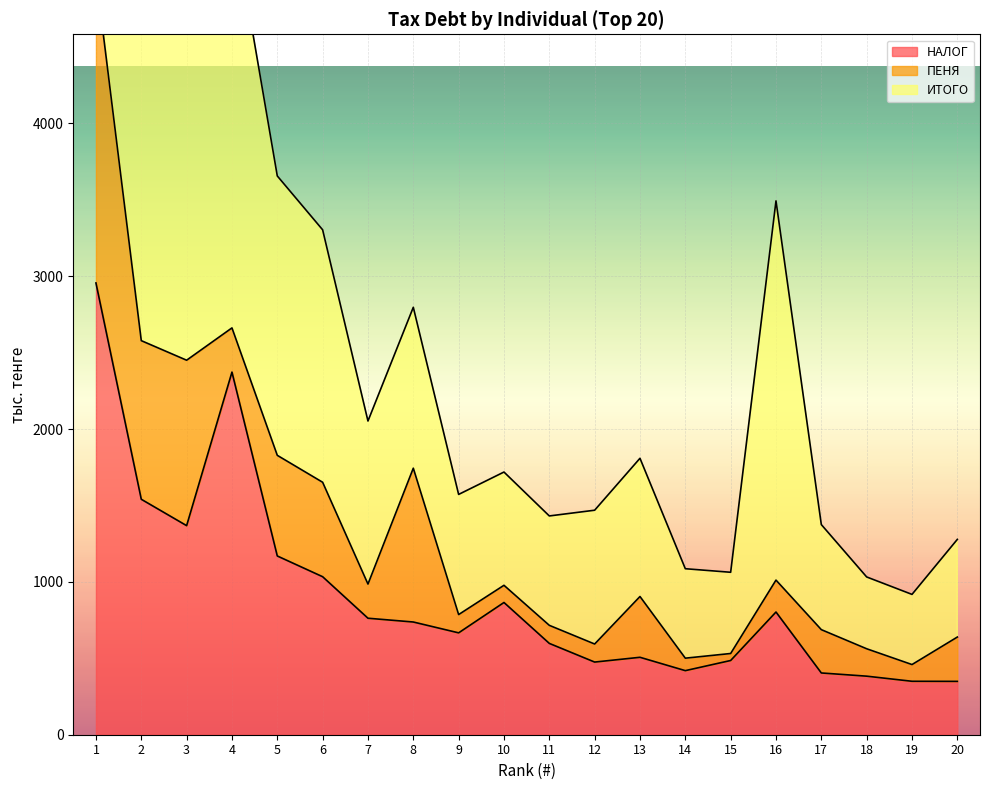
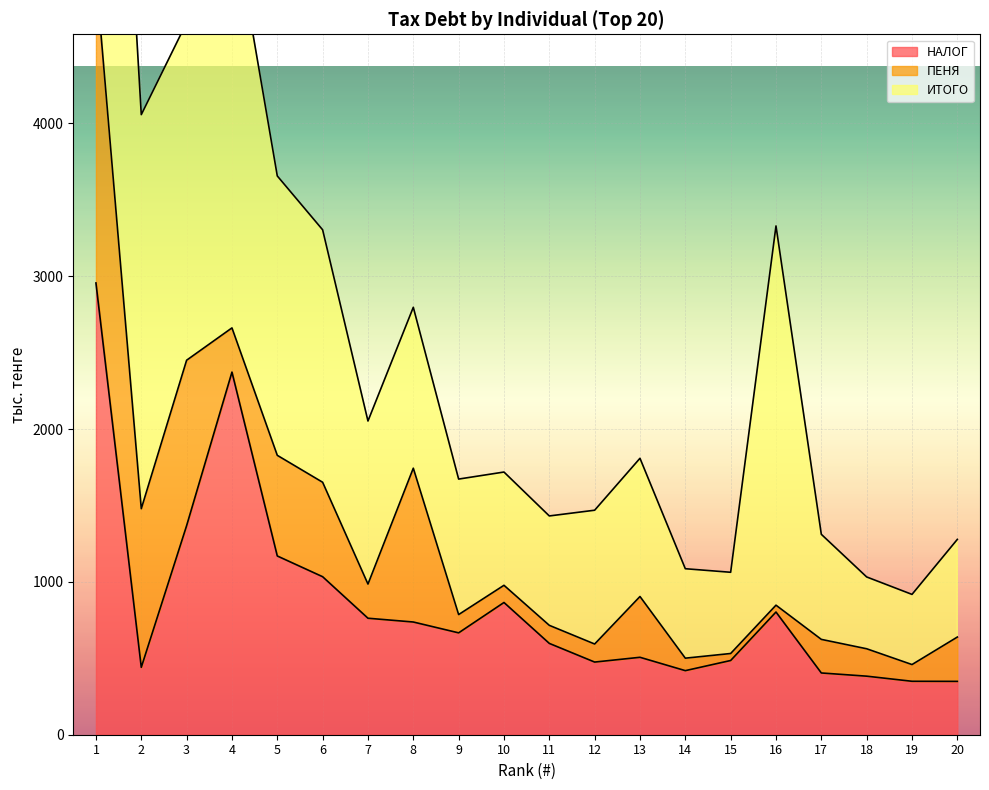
  {
    "НАЛОГ": {
      "1": 2960,
-     "2": 1540,
+     "2": 440,
      "3": 1370,
      "4": 2370,
      "5": 1170,
      "6": 1030,
      "7": 760,
      "8": 740,
      "9": 670,
      "10": 870,
      "11": 600,
      "12": 480,
      "13": 510,
      "14": 420,
      "15": 490,
      "16": 800,
      "17": 400,
      "18": 380,
      "19": 350,
      "20": 350
    },
    "ПЕНЯ": {
      "2": 1040,
      "3": 1080,
      "4": 290,
      "5": 660,
      "6": 620,
      "7": 220,
      "8": 1010,
      "9": 120,
      "10": 110,
      "11": 120,
      "12": 120,
      "13": 400,
      "14": 80,
      "15": 50,
-     "16": 210,
-     "17": 280,
+     "16": 40,
+     "17": 220,
      "18": 180,
      "19": 110,
      "20": 290
    },
    "ИТОГО": {
      "5": 1830,
      "6": 1650,
      "7": 1070,
      "8": 1050,
-     "9": 790,
+     "9": 890,
      "10": 740,
      "11": 720,
      "12": 880,
      "13": 900,
      "14": 590,
      "15": 530,
      "16": 2480,
      "17": 690,
      "18": 470,
      "19": 460,
      "20": 640
    }
  }
